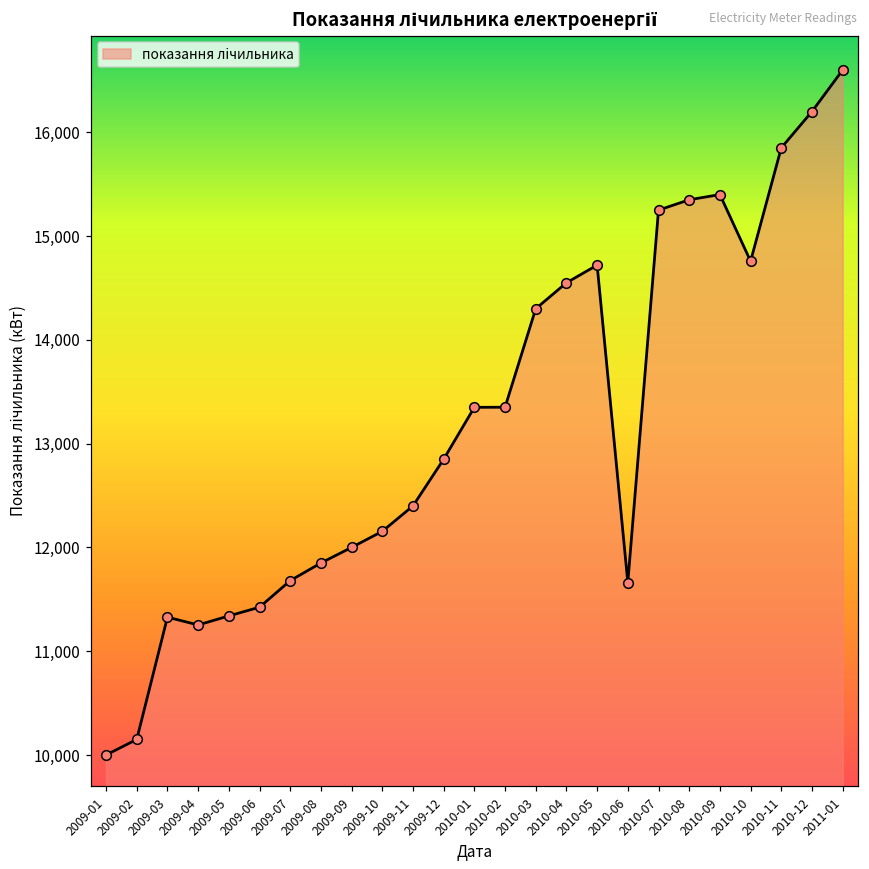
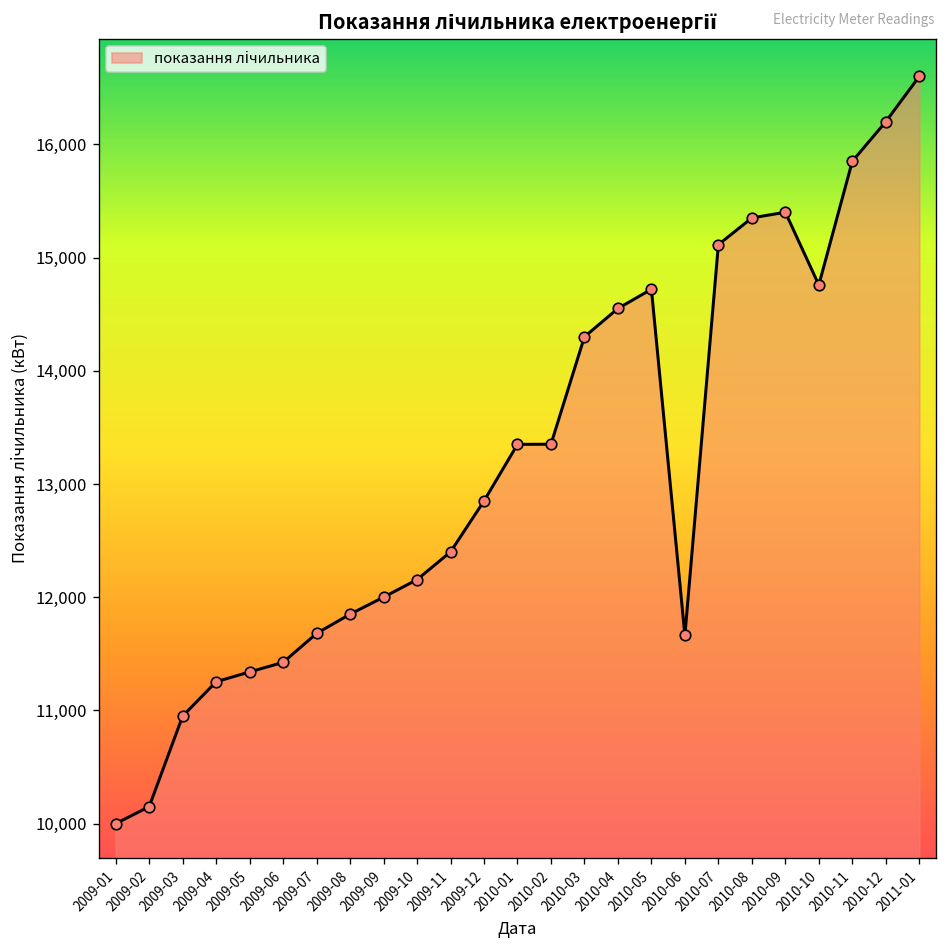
  {
    "2009-01": "10,000",
    "2009-02": "10,200",
-   "2009-03": "11,300",
+   "2009-03": "11,000",
    "2009-04": "11,300",
    "2009-05": "11,300",
    "2009-06": "11,400",
    "2009-07": "11,700",
    "2009-08": "11,900",
    "2009-09": "12,000",
    "2009-10": "12,200",
    "2009-11": "12,400",
    "2009-12": "12,900",
    "2010-01": "13,400",
    "2010-02": "13,400",
    "2010-03": "14,300",
    "2010-04": "14,600",
    "2010-05": "14,700",
    "2010-06": "11,700",
-   "2010-07": "15,300",
+   "2010-07": "15,100",
    "2010-08": "15,400",
    "2010-09": "15,400",
    "2010-10": "14,800",
    "2010-11": "15,900",
    "2010-12": "16,200",
    "2011-01": "16,600"
  }
